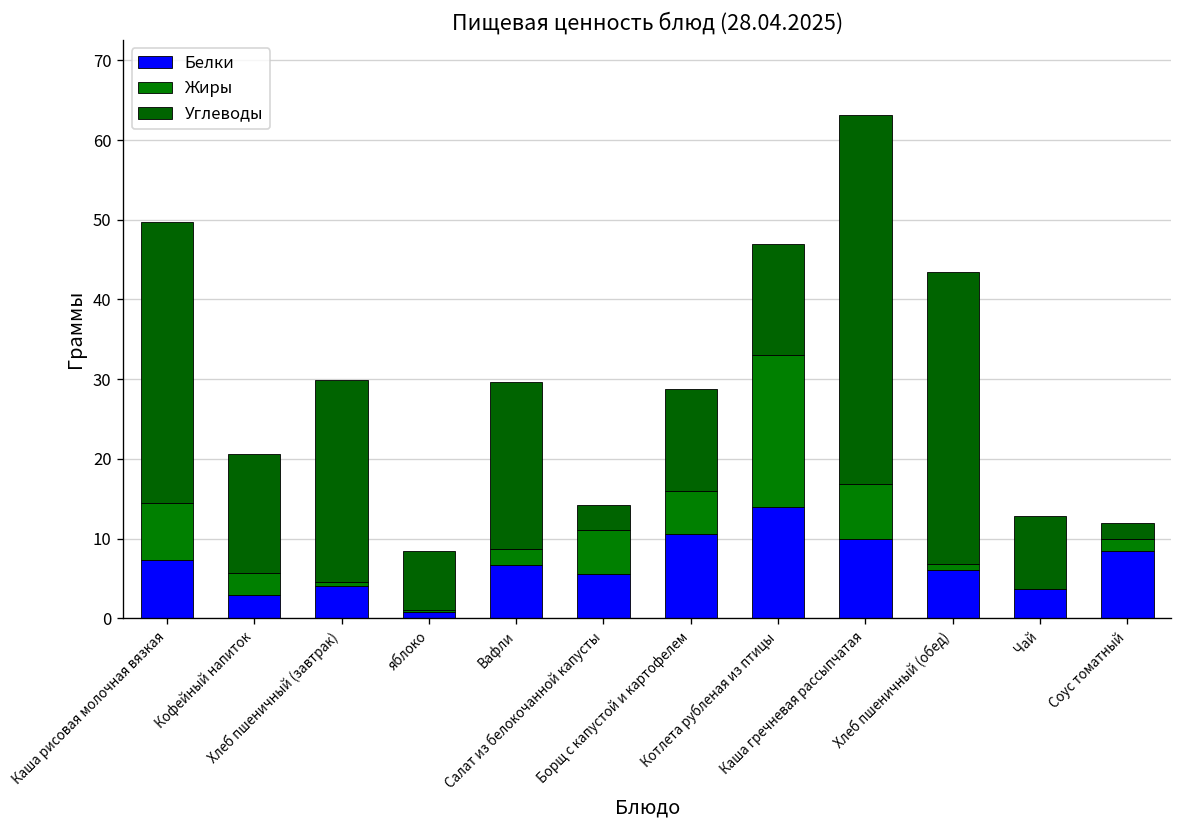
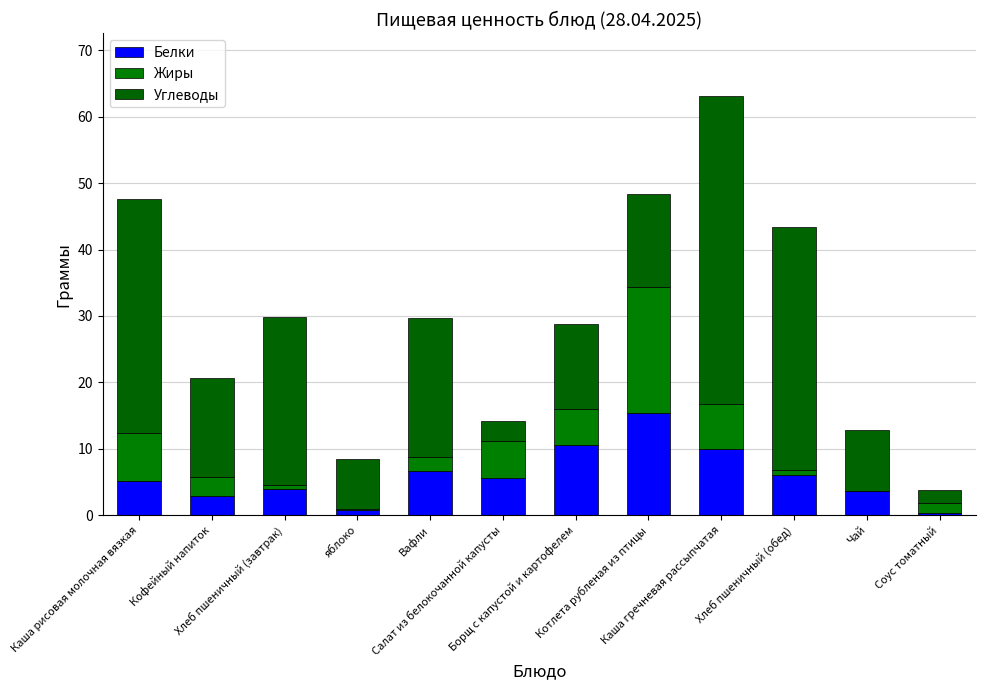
  {
    "Белки": {
-     "Каша рисовая молочная вязкая": 7,
+     "Каша рисовая молочная вязкая": 5,
      "Кофейный напиток": 3,
      "Хлеб пшеничный (завтрак)": 4,
      "яблоко": 1,
      "Вафли": 7,
      "Салат из белокочанной капусты": 6,
      "Борщ с капустой и картофелем": 11,
-     "Котлета рубленая из птицы": 14,
+     "Котлета рубленая из птицы": 15,
      "Каша гречневая рассыпчатая": 10,
      "Хлеб пшеничный (обед)": 6,
      "Чай": 4,
-     "Соус томатный": 9
+     "Соус томатный": 0
    }
  }
